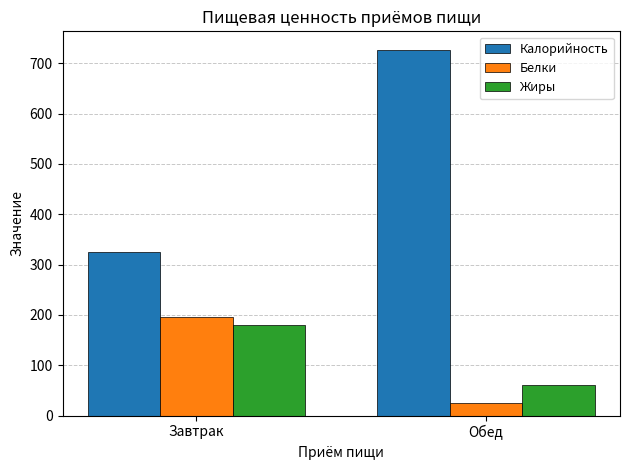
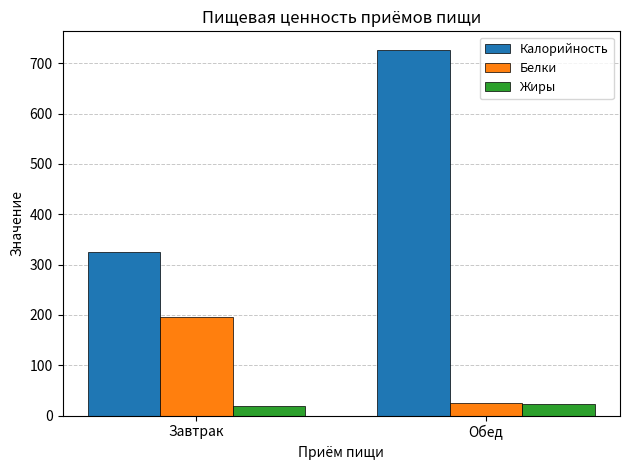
  {
    "Калорийность": {
      "Завтрак": 330,
      "Обед": 730
    },
    "Белки": {
      "Завтрак": 200,
      "Обед": 30
    },
    "Жиры": {
-     "Завтрак": 180,
-     "Обед": 60
+     "Завтрак": 20,
+     "Обед": 20
    }
  }
